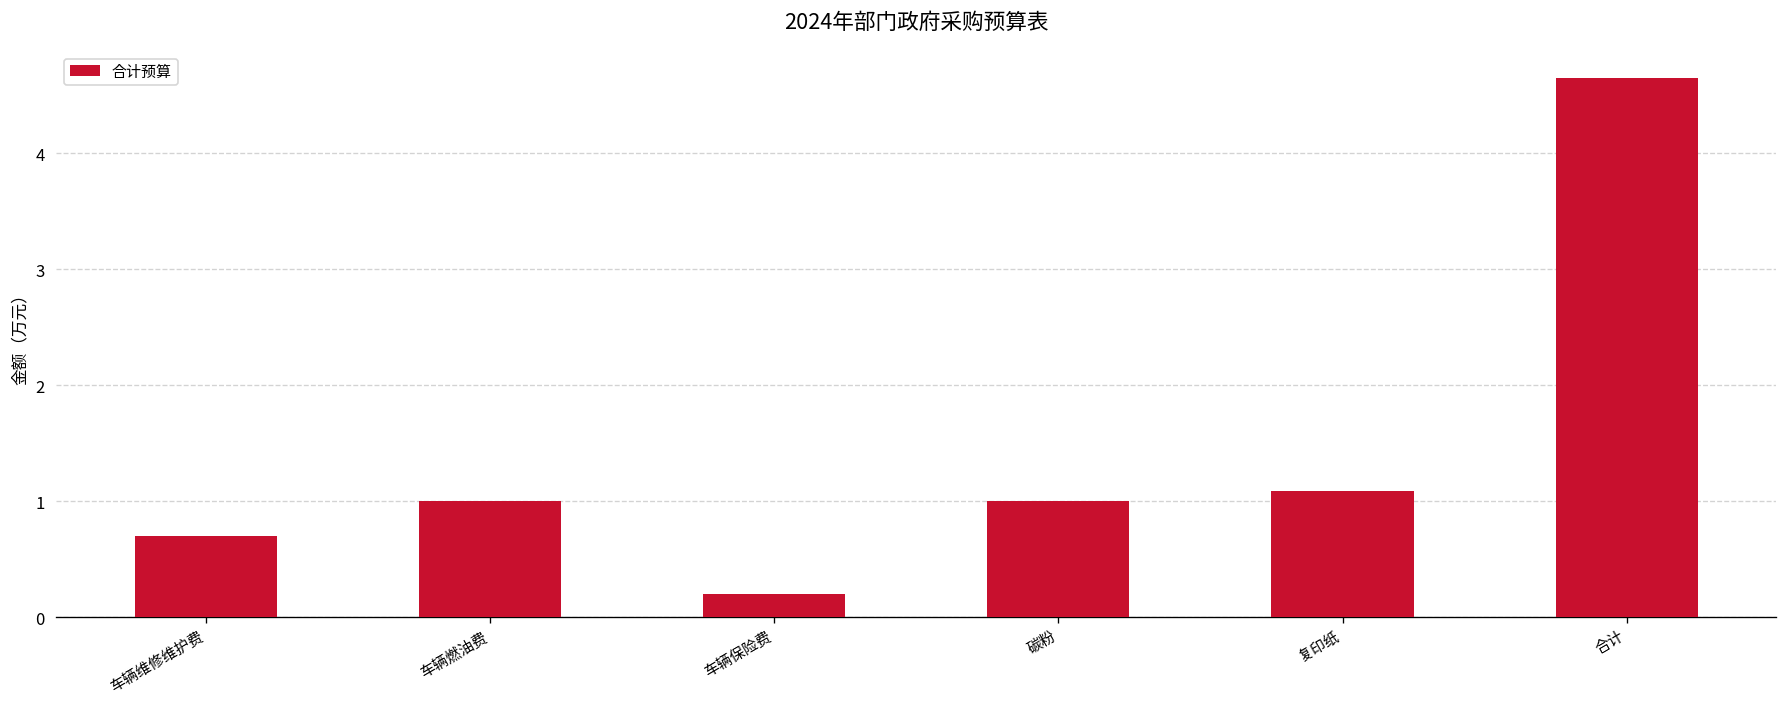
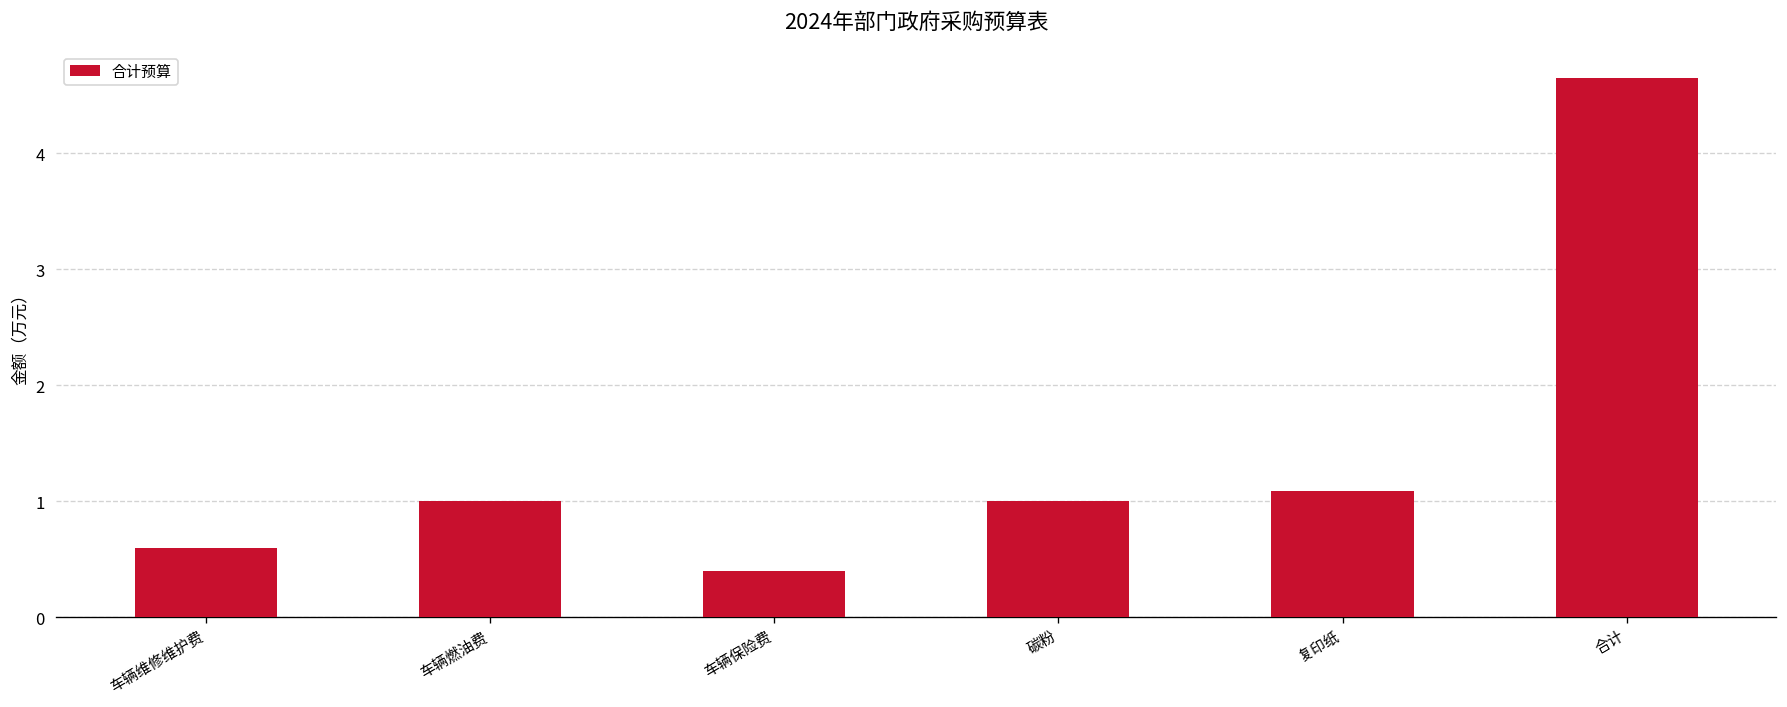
  {
-   "车辆维修维护费": 0.7,
+   "车辆维修维护费": 0.6,
    "车辆燃油费": 1.0,
-   "车辆保险费": 0.2,
+   "车辆保险费": 0.4,
    "碳粉": 1.0,
    "复印纸": 1.1,
    "合计": 4.7
  }
